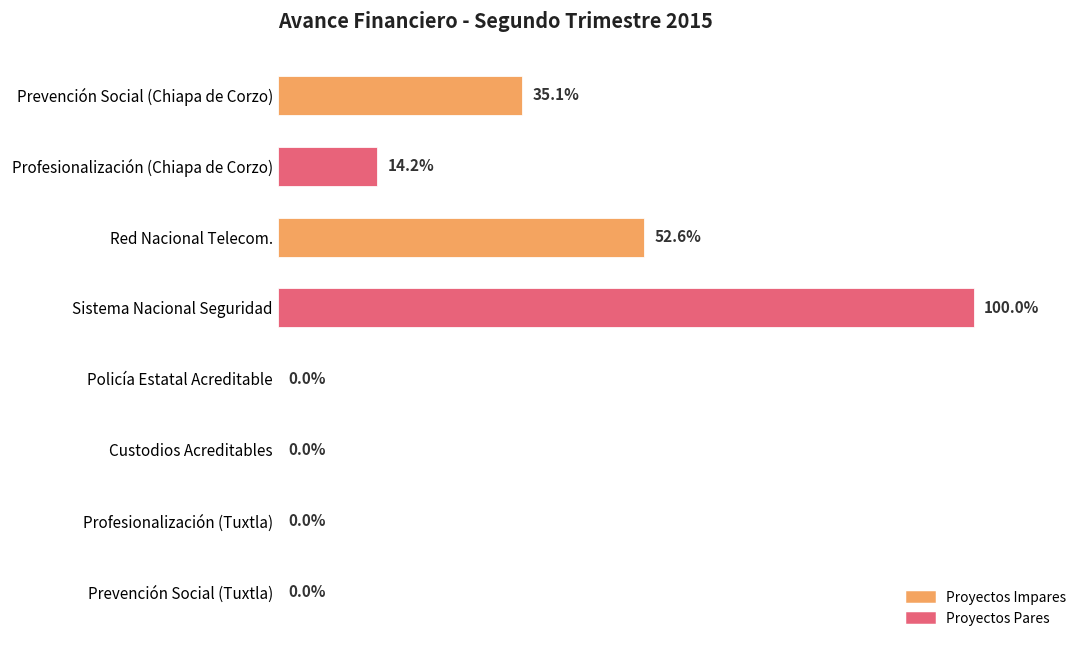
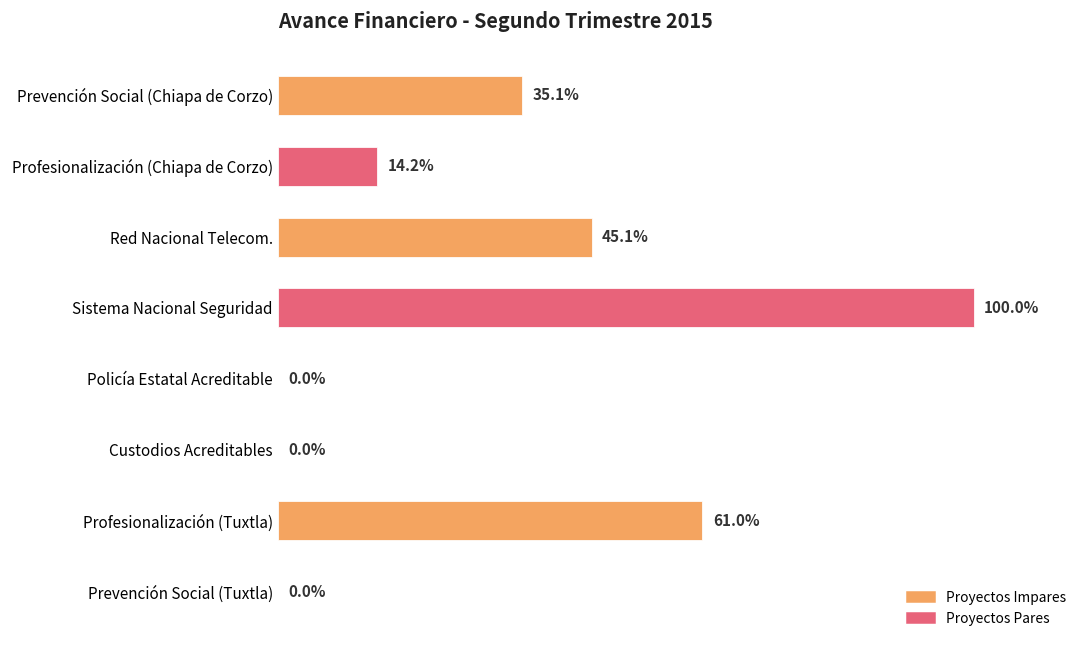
  {
    "Prevención Social (Chiapa de Corzo)": "35.1%",
    "Profesionalización (Chiapa de Corzo)": "14.2%",
-   "Red Nacional Telecom.": "52.6%",
+   "Red Nacional Telecom.": "45.1%",
    "Sistema Nacional Seguridad": "100.0%",
    "Policía Estatal Acreditable": "0.0%",
    "Custodios Acreditables": "0.0%",
-   "Profesionalización (Tuxtla)": "0.0%",
+   "Profesionalización (Tuxtla)": "61.0%",
    "Prevención Social (Tuxtla)": "0.0%"
  }
